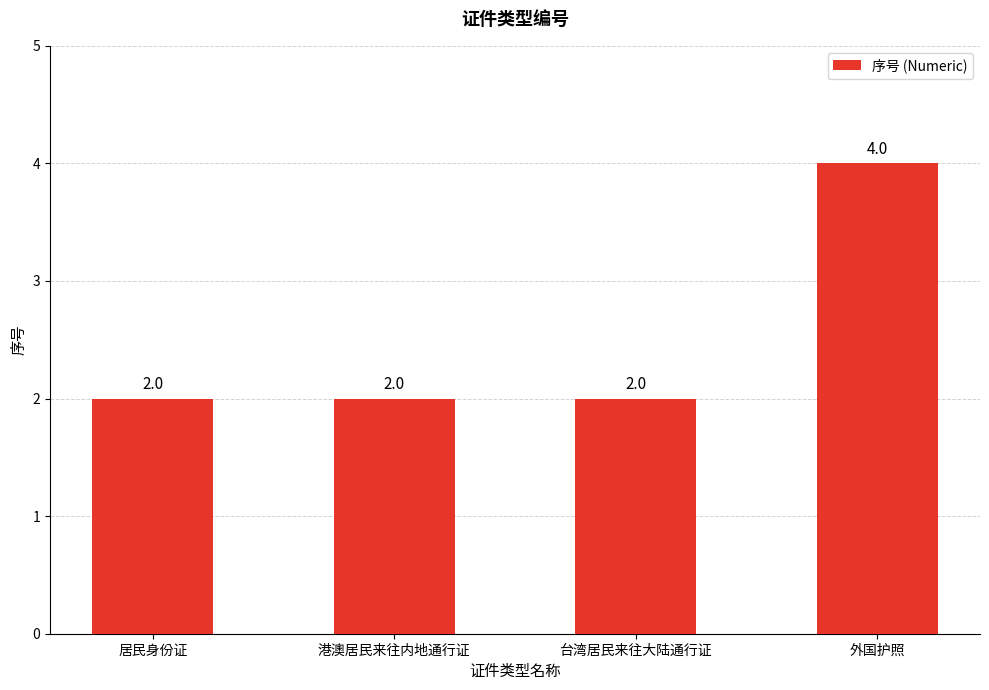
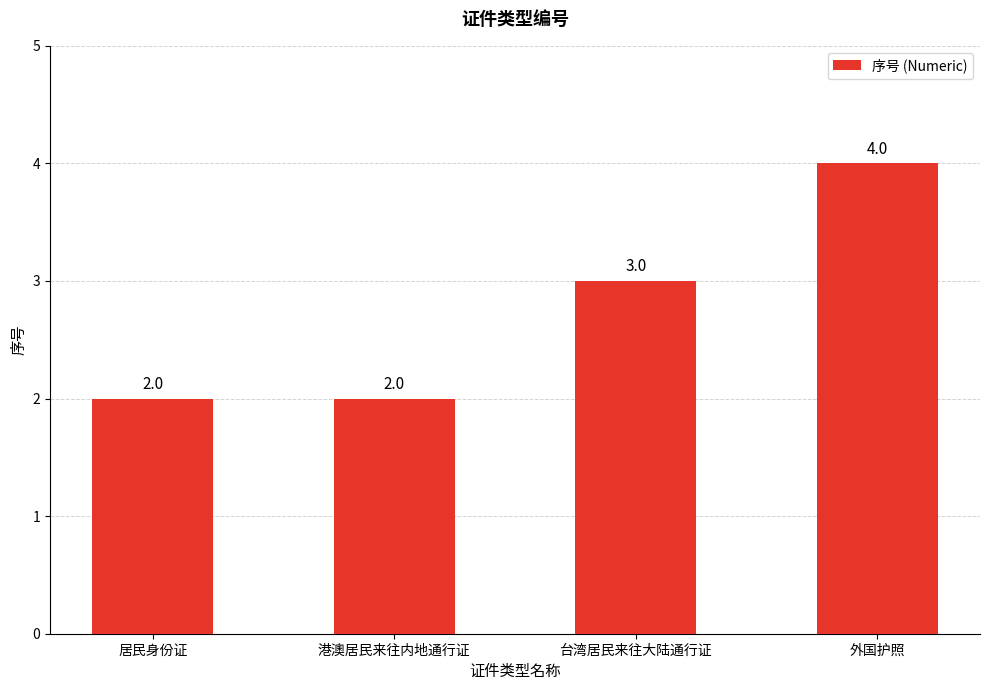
  {
    "居民身份证": 2.0,
    "港澳居民来往内地通行证": 2.0,
-   "台湾居民来往大陆通行证": 2.0,
+   "台湾居民来往大陆通行证": 3.0,
    "外国护照": 4.0
  }
